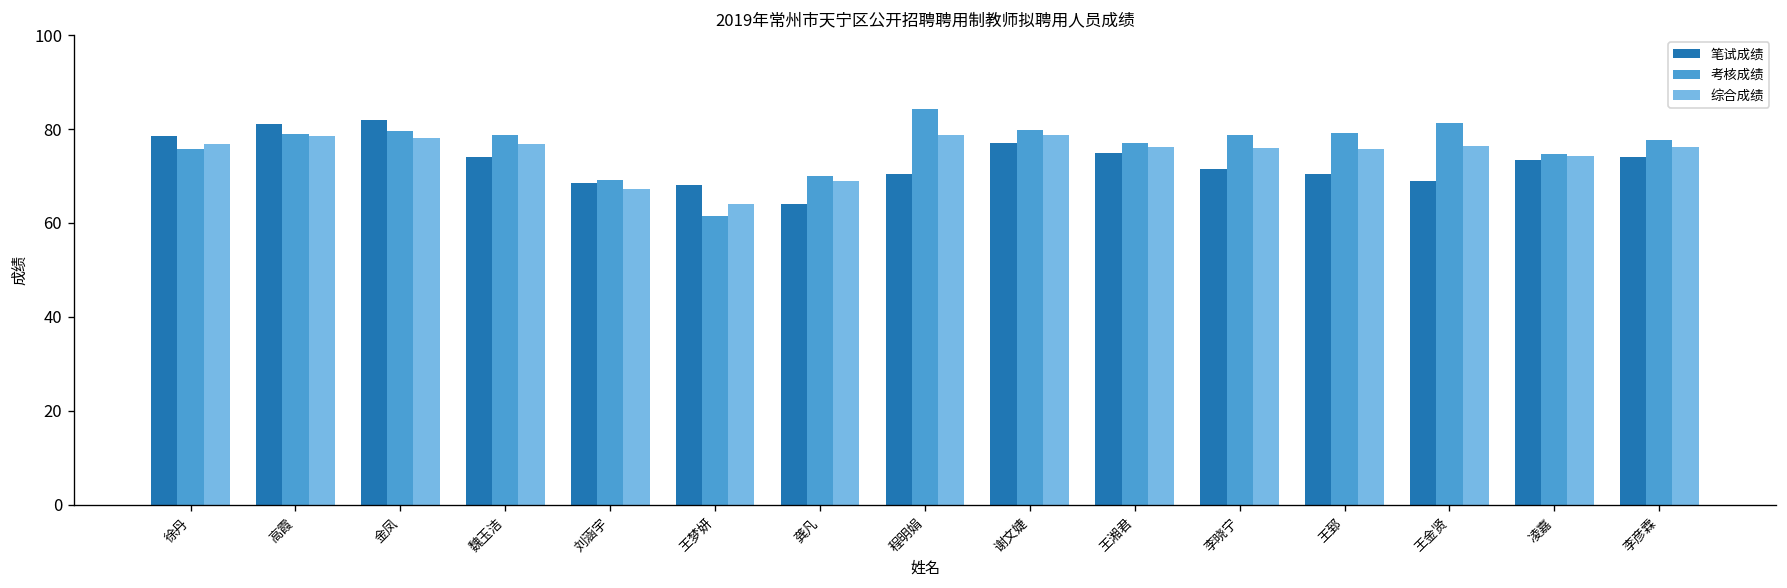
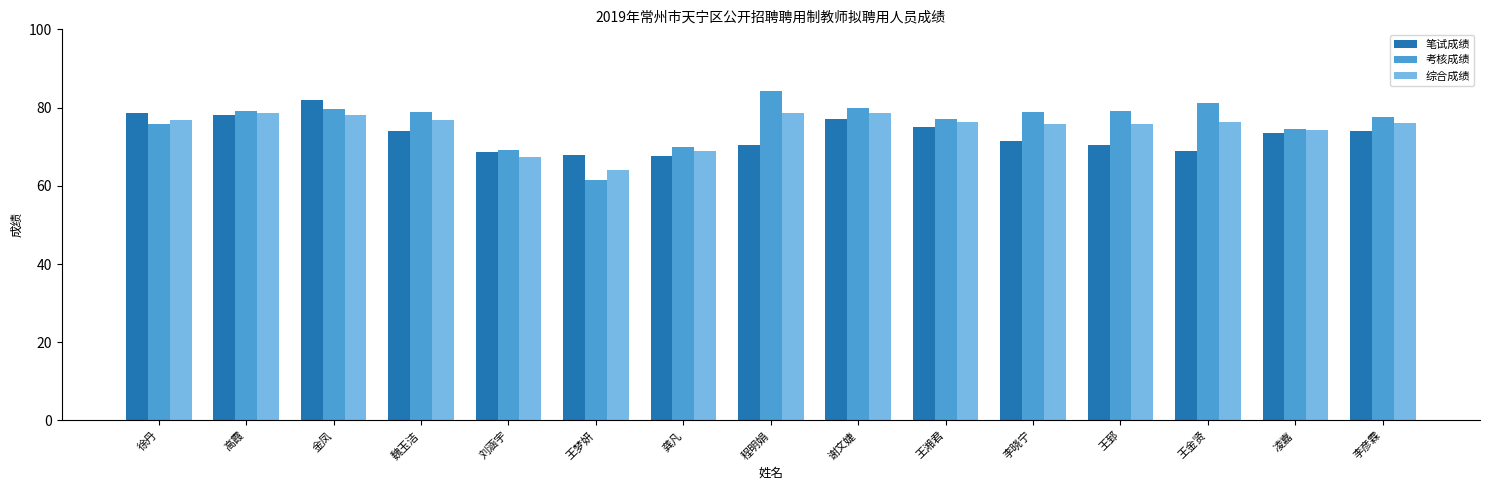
  {
    "笔试成绩": {
      "徐丹": 79,
-     "高霞": 81,
+     "高霞": 78,
      "金凤": 82,
      "魏玉洁": 74,
      "刘涵宇": 69,
      "王梦妍": 68,
-     "龚凡": 64,
+     "龚凡": 68,
      "程明娟": 71,
      "谢文婕": 77,
      "王湘君": 75,
      "李晓宁": 72,
      "王郅": 71,
      "王金贤": 69,
      "凌嘉": 74,
      "李彦霖": 74
    }
  }
